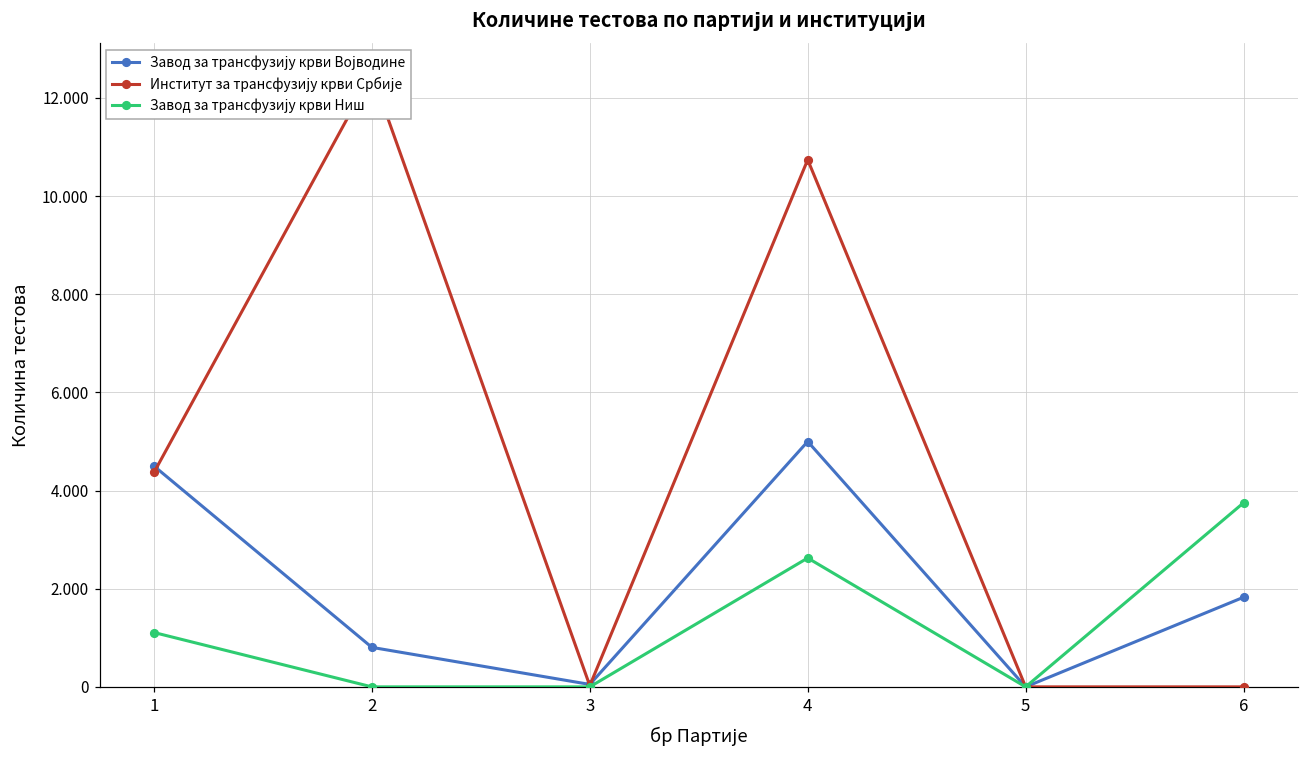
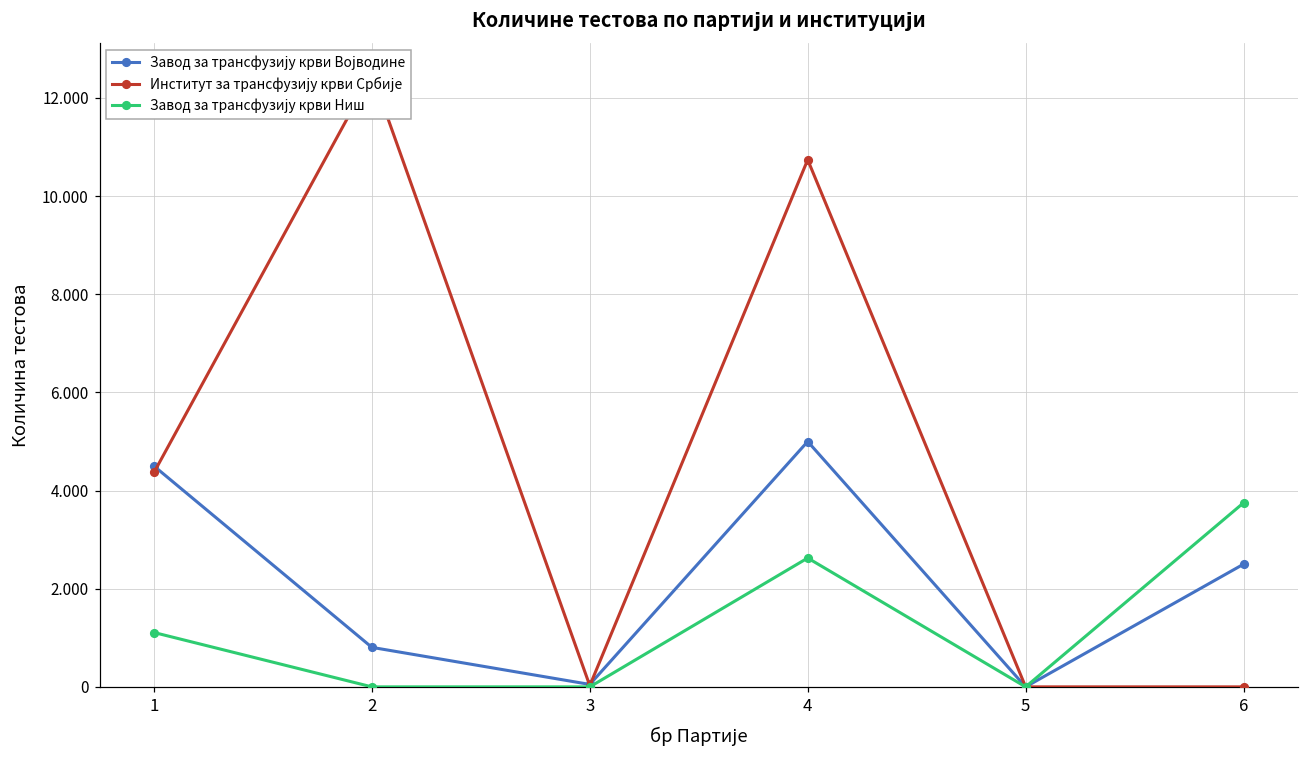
  {
    "Завод за трансфузију крви Војводине": {
      "1": 4.5,
      "2": 0.8,
      "4": 5.0,
-     "6": 1.8
+     "6": 2.5
    },
    "Институт за трансфузију крви Србије": {
      "1": 4.4,
      "4": 10.7,
      "6": 0.0
    },
    "Завод за трансфузију крви Ниш": {
      "1": 1.1,
      "2": 0.0,
      "4": 2.6,
      "6": 3.8
    }
  }
